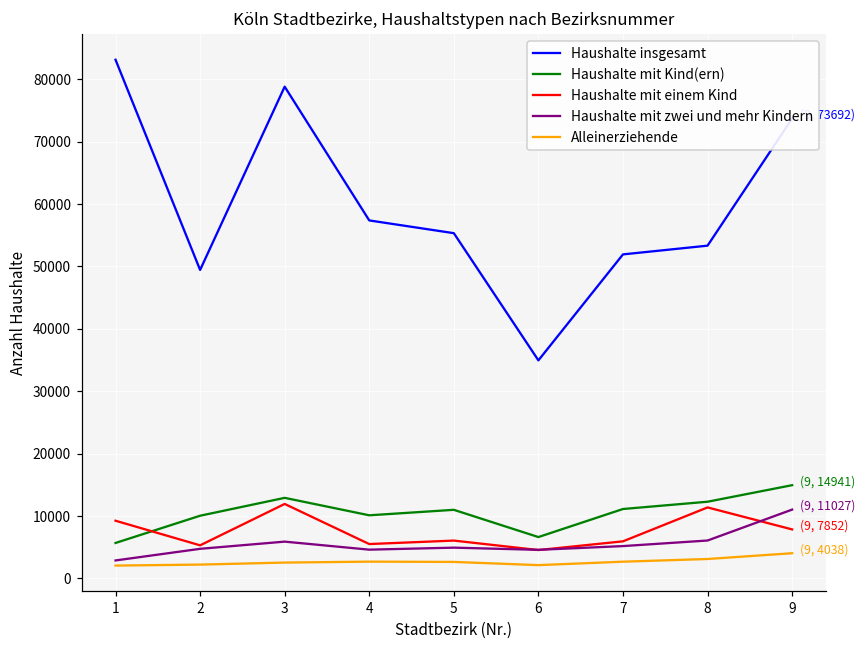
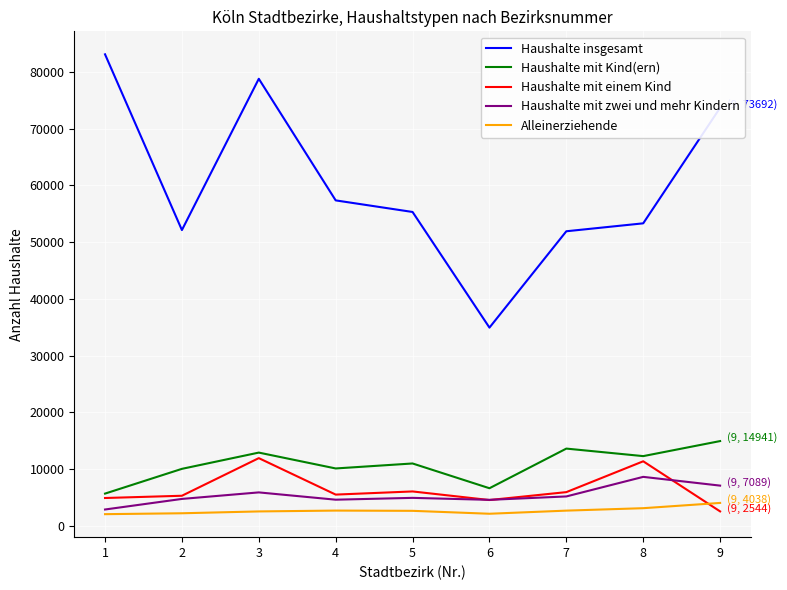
  {
    "Haushalte insgesamt": {
      "1": 83000,
-     "2": 49000,
+     "2": 52000,
      "3": 79000,
      "4": 57000,
      "5": 55000,
      "6": 35000,
      "7": 52000,
      "8": 53000
    },
    "Haushalte mit Kind(ern)": {
      "1": 6000,
      "2": 10000,
      "3": 13000,
      "4": 10000,
      "5": 11000,
      "6": 7000,
-     "7": 11000,
+     "7": 14000,
      "8": 12000
    },
    "Haushalte mit einem Kind": {
-     "1": 9000,
-     "9": 7852
+     "1": 5000,
+     "9": 2544
    },
    "Haushalte mit zwei und mehr Kindern": {
-     "8": 6000,
-     "9": 11027
+     "8": 9000,
+     "9": 7089
    },
    "Alleinerziehende": {
      "9": 4038
    }
  }
